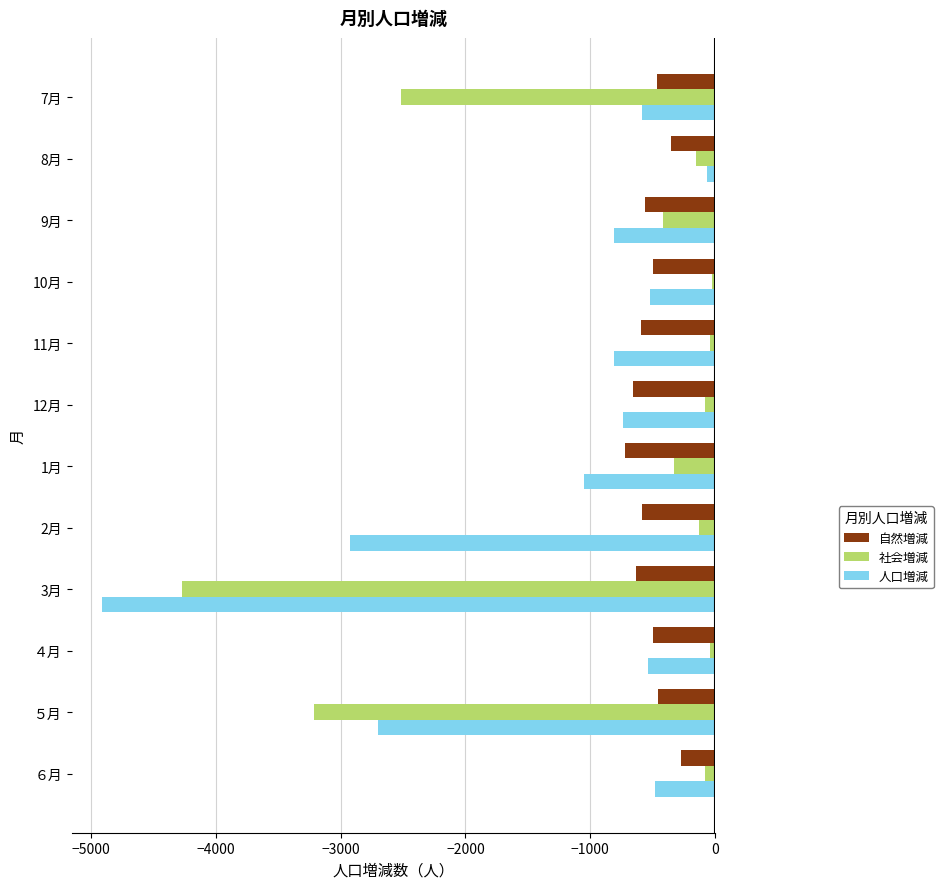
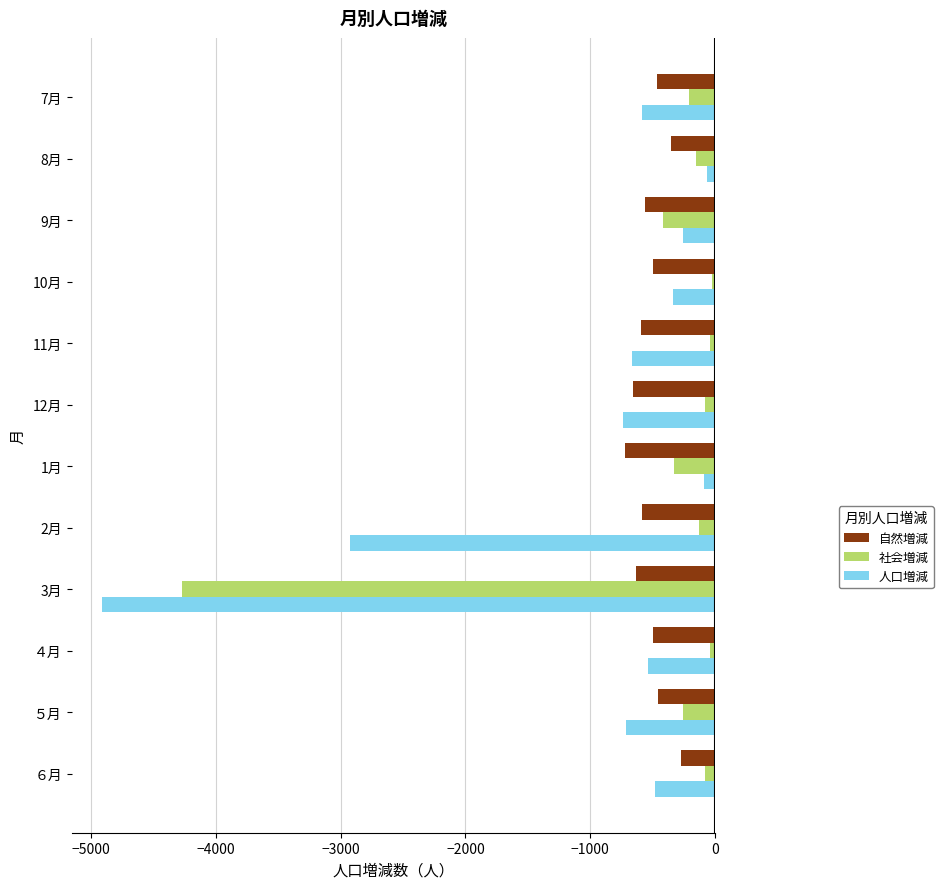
  {
    "自然増減": {
      "7月": -460,
      "8月": -360,
      "9月": -560,
      "10月": -500,
      "11月": -590,
      "12月": -660,
      "1月": -720,
      "2月": -590,
      "3月": -640,
      "４月": -490,
      "５月": -460,
      "６月": -270
    },
    "社会増減": {
-     "7月": -2520,
+     "7月": -210,
      "8月": -150,
      "9月": -420,
      "10月": -20,
      "11月": -40,
      "12月": -80,
      "1月": -330,
      "2月": -130,
      "3月": -4280,
      "４月": -40,
-     "５月": -3210,
+     "５月": -250,
      "６月": -80
    },
    "人口増減": {
      "7月": -590,
      "8月": -60,
-     "9月": -810,
-     "10月": -520,
-     "11月": -810,
+     "9月": -250,
+     "10月": -330,
+     "11月": -670,
      "12月": -740,
-     "1月": -1050,
+     "1月": -90,
      "2月": -2920,
      "3月": -4910,
      "４月": -540,
-     "５月": -2700,
+     "５月": -710,
      "６月": -480
    }
  }
